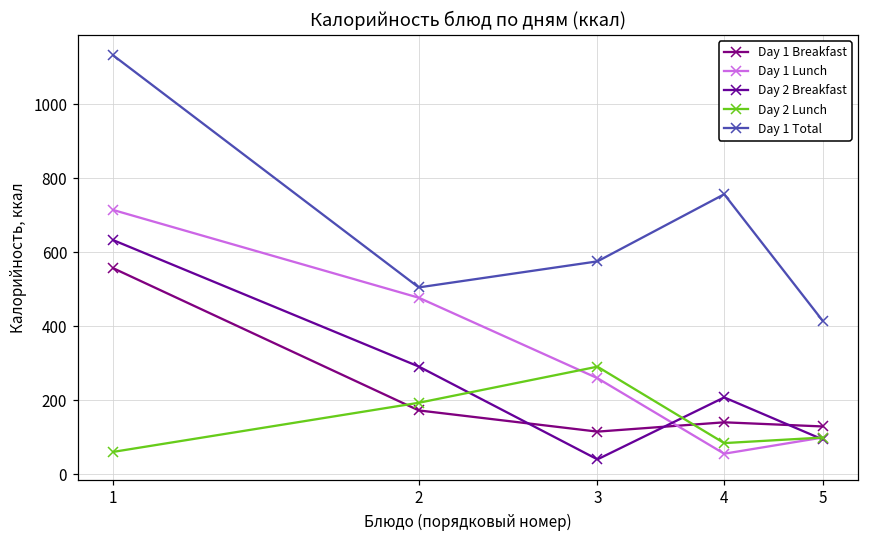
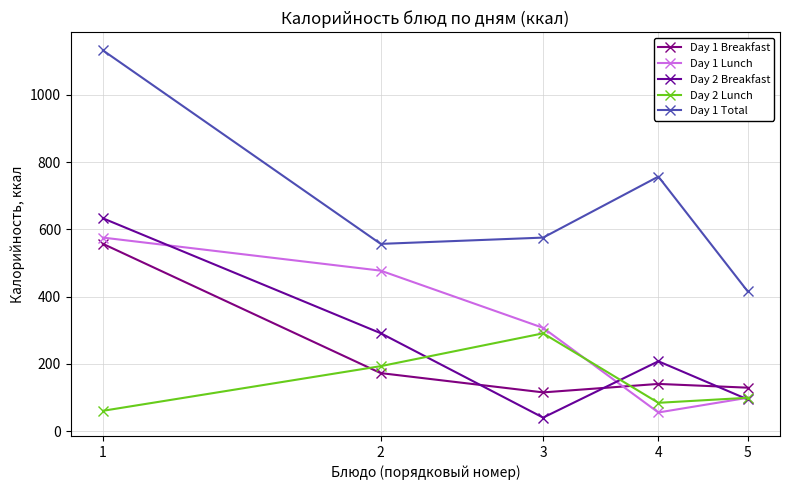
  {
    "Day 1 Lunch": {
-     "1": 710,
+     "1": 580,
      "2": 480,
-     "3": 260,
+     "3": 310,
      "4": 60
    },
    "Day 2 Lunch": {
      "1": 60,
      "2": 190,
      "3": 290,
      "4": 80
    },
    "Day 1 Total": {
      "1": 1130,
-     "2": 500,
+     "2": 560,
      "3": 580,
      "4": 760,
      "5": 420
    }
  }
